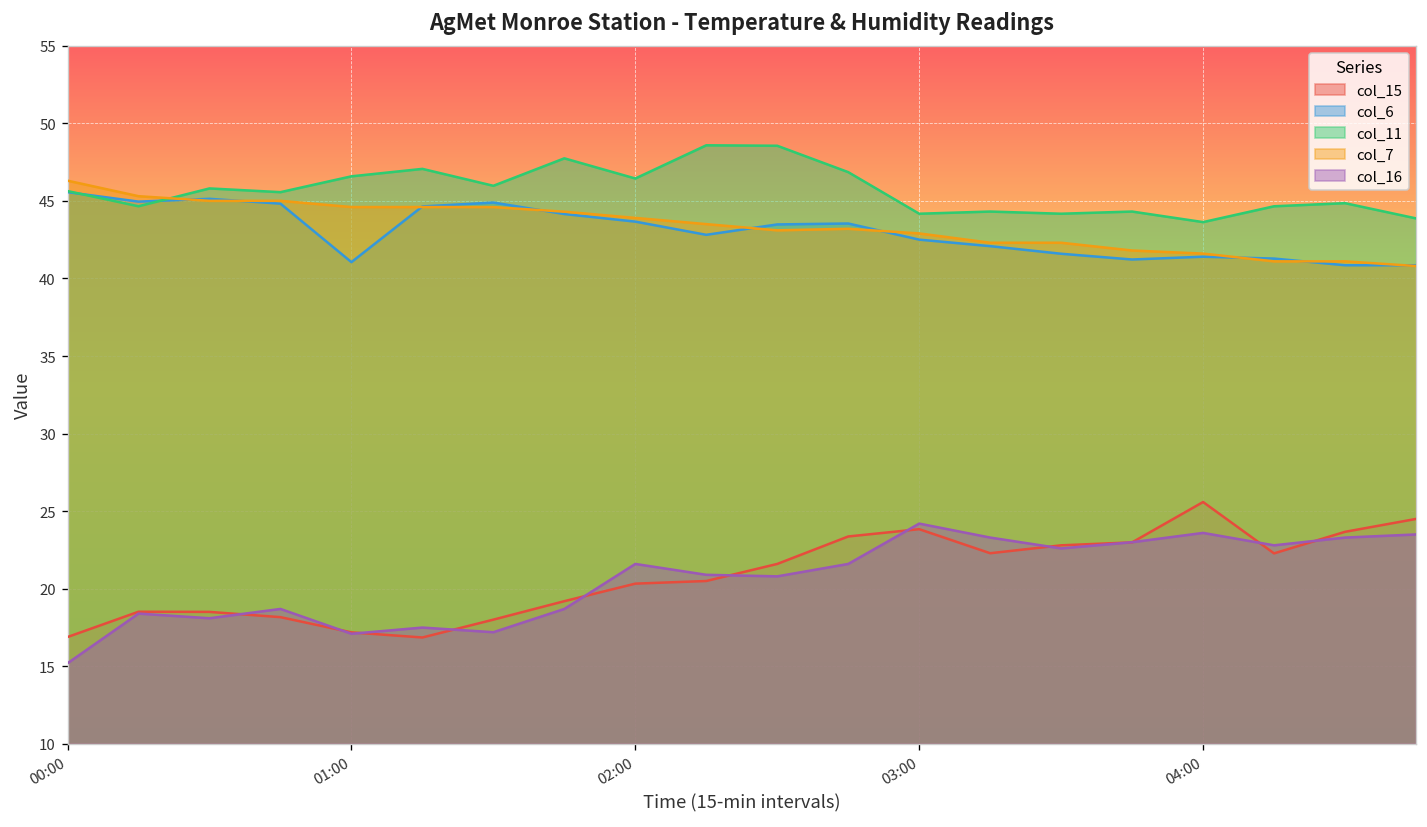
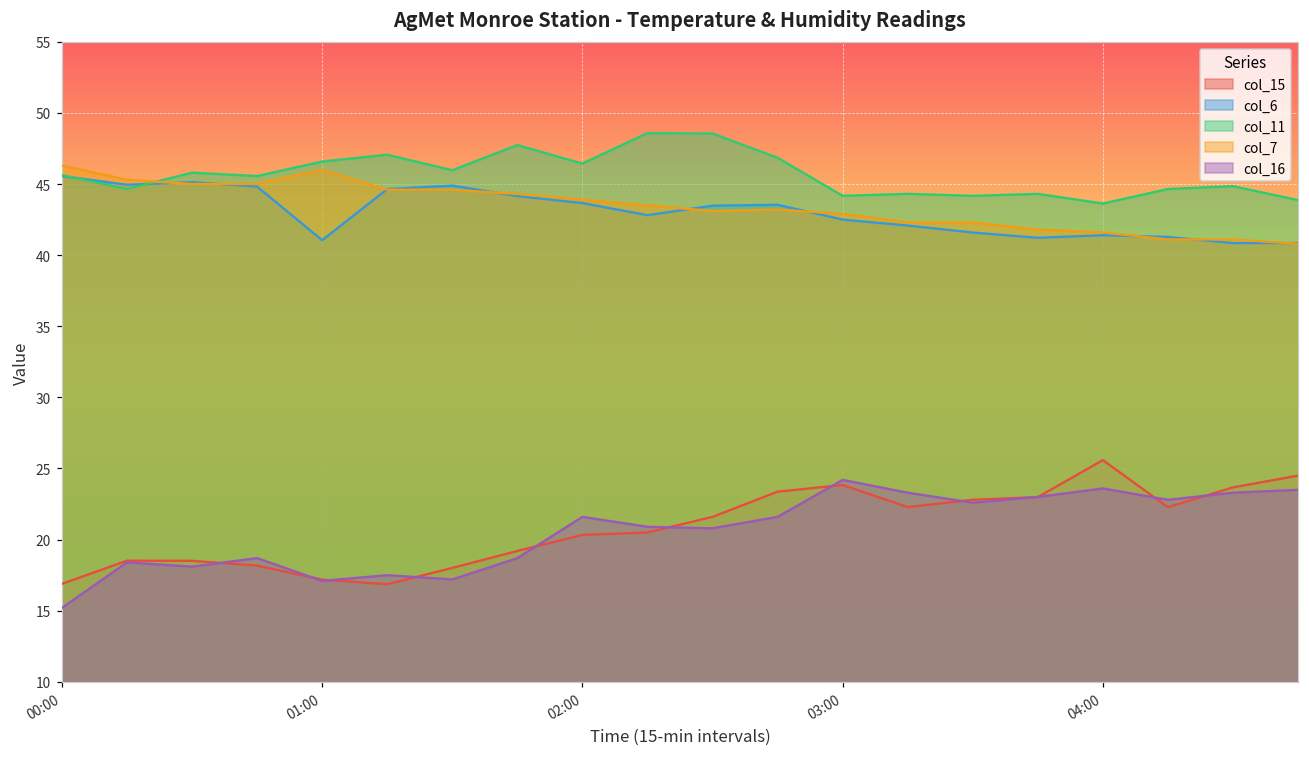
  {
    "col_15": {
      "00:00": 16.9,
      "02:00": 20.3,
      "03:00": 23.8,
      "04:00": 25.6
    },
    "col_6": {
      "01:00": 41.1,
      "02:00": 43.7,
      "03:00": 42.5
    },
    "col_11": {
      "01:00": 46.6,
      "02:00": 46.4,
      "03:00": 44.2,
      "04:00": 43.6
    },
    "col_7": {
      "00:00": 46.3,
-     "01:00": 44.6,
+     "01:00": 46.0,
      "02:00": 43.9,
      "03:00": 42.9
    },
    "col_16": {
      "00:00": 15.2,
      "02:00": 21.6,
      "03:00": 24.2,
      "04:00": 23.6
    }
  }
